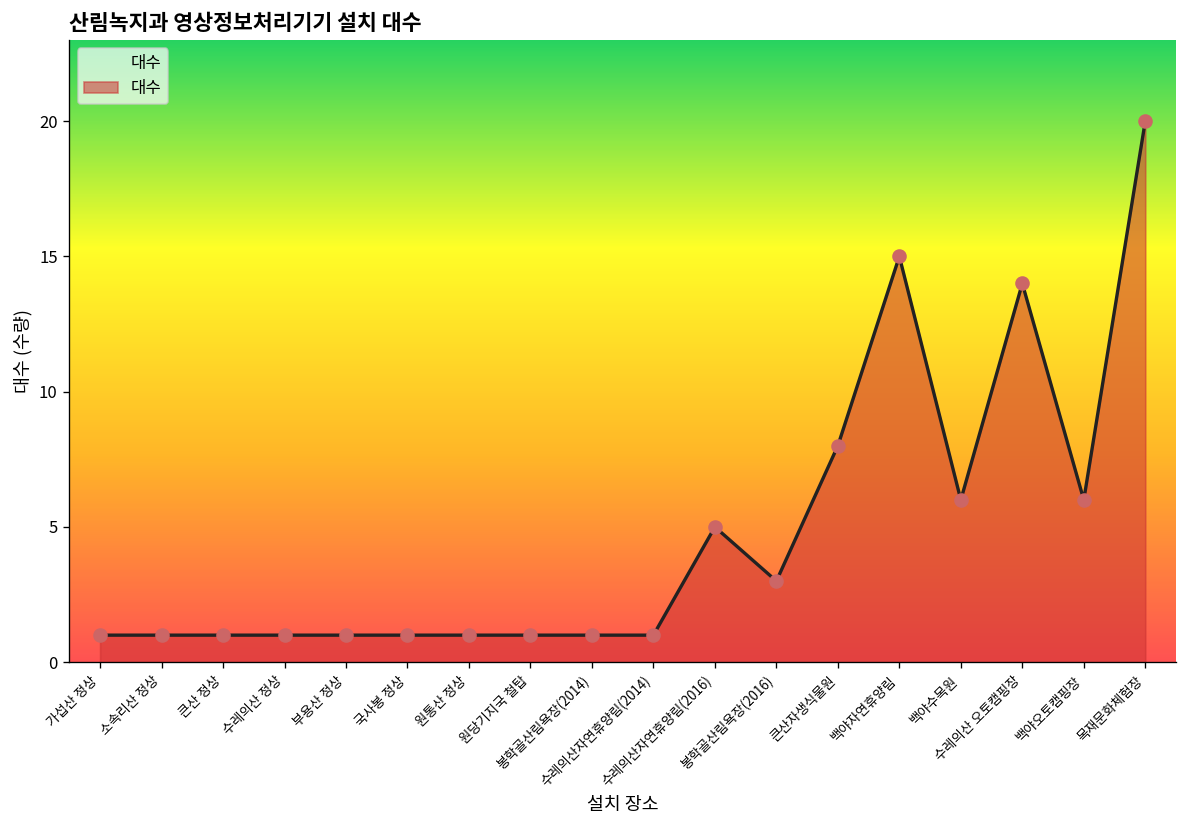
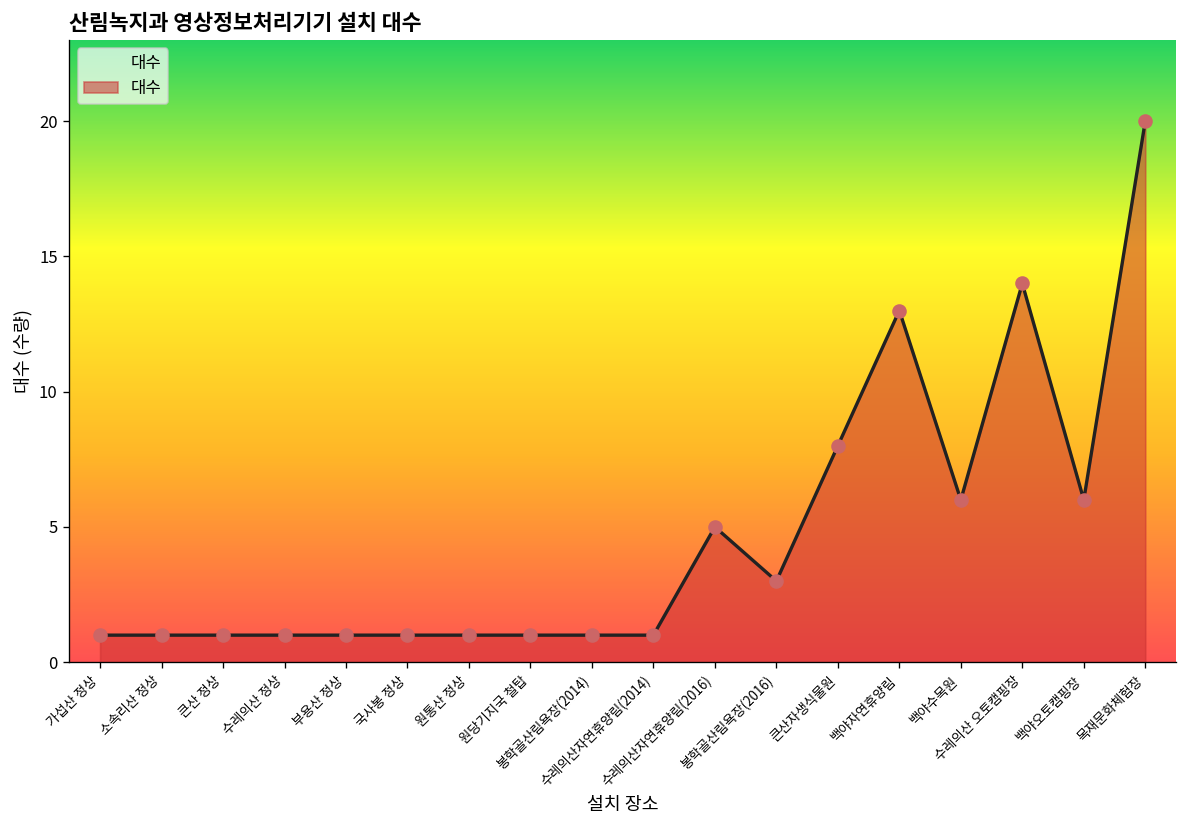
  {
    "가섭산 정상": 1,
    "소속리산 정상": 1,
    "큰산 정상": 1,
    "수레의산 정상": 1,
    "부용산 정상": 1,
    "국사봉 정상": 1,
    "원통산 정상": 1,
    "원당기지국 철탑": 1,
    "봉학골산림욕장(2014)": 1,
    "수레의산자연휴양림(2014)": 1,
    "수레의산자연휴양림(2016)": 5,
    "봉학골산림욕장(2016)": 3,
    "큰산자생식물원": 8,
-   "백야자연휴양림": 15,
+   "백야자연휴양림": 13,
    "백야수목원": 6,
    "수레의산 오토캠핑장": 14,
    "백야오토캠핑장": 6,
    "목재문화체험장": 20
  }
